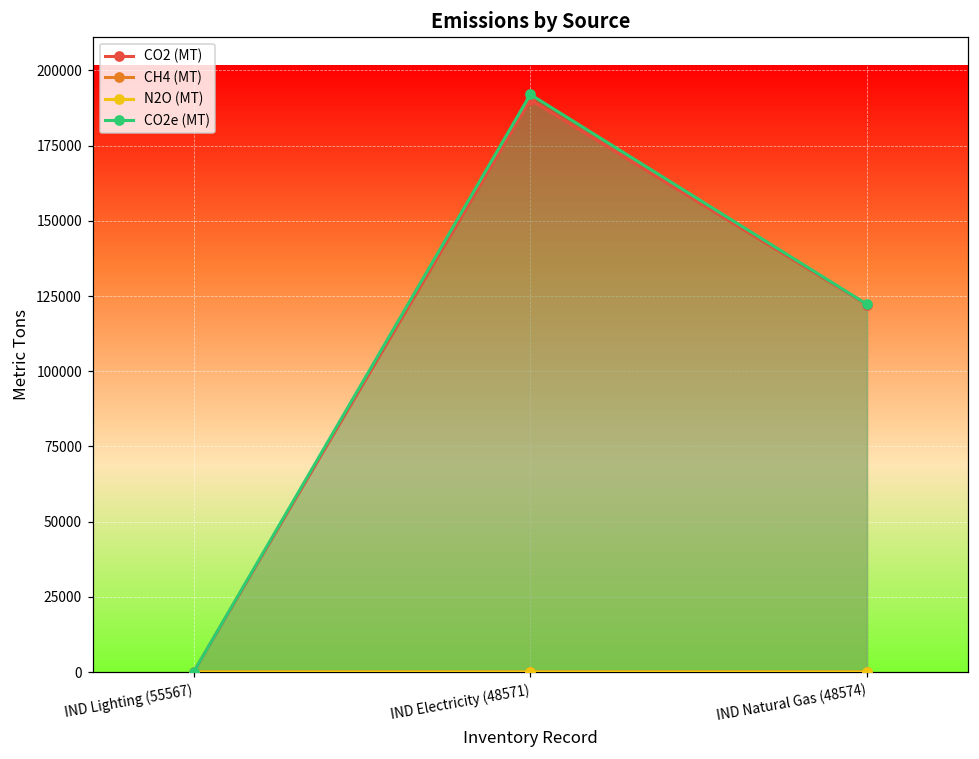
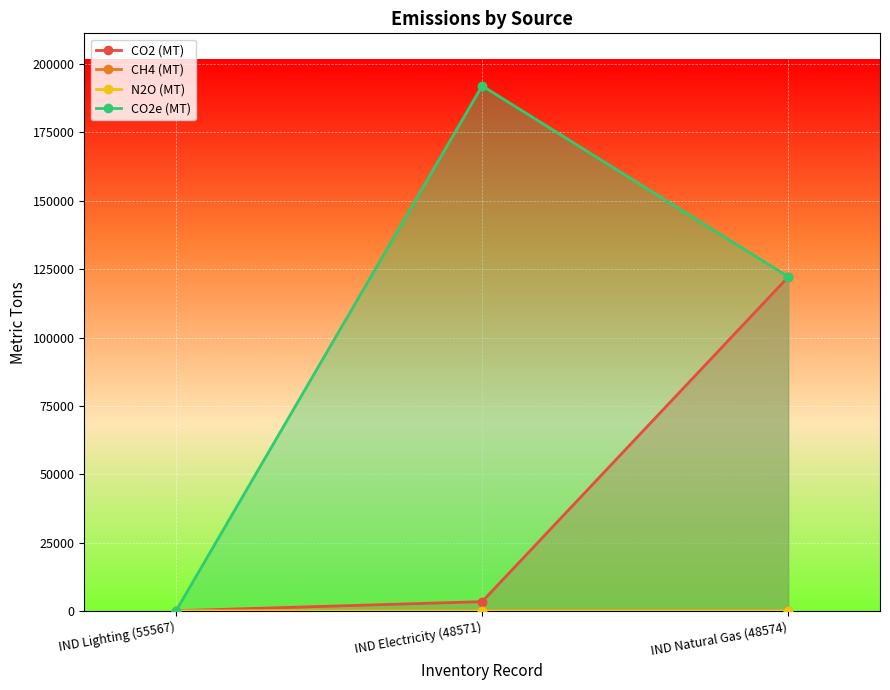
  {
    "CO2 (MT)": {
-     "IND Electricity (48571)": 190000
+     "IND Electricity (48571)": 3000
    },
    "N2O (MT)": {
      "IND Electricity (48571)": 0,
      "IND Natural Gas (48574)": 0
    },
    "CO2e (MT)": {
      "IND Electricity (48571)": 192000
    }
  }
